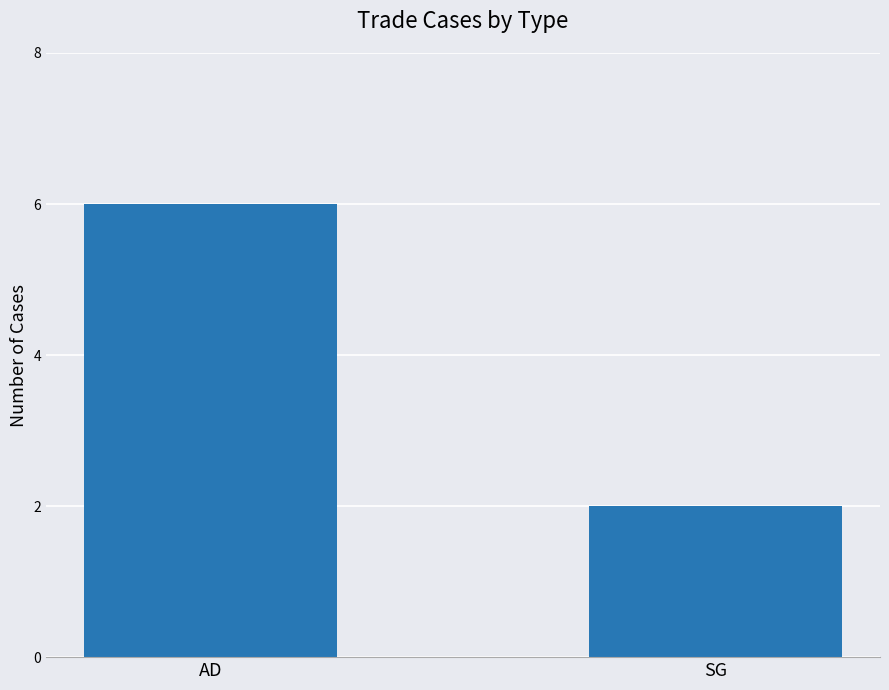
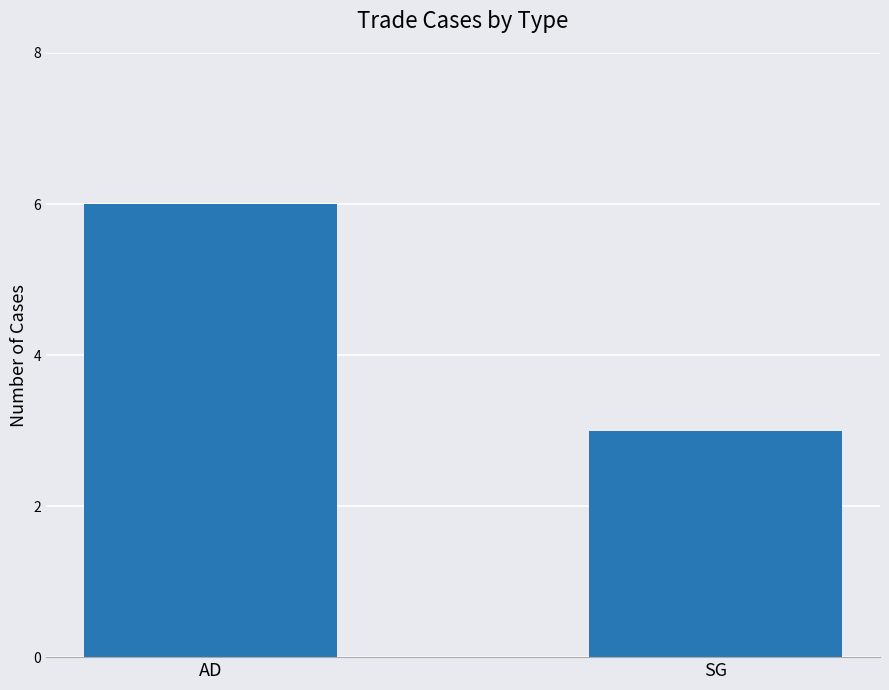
  {
    "AD": 6,
-   "SG": 2
+   "SG": 3
  }
